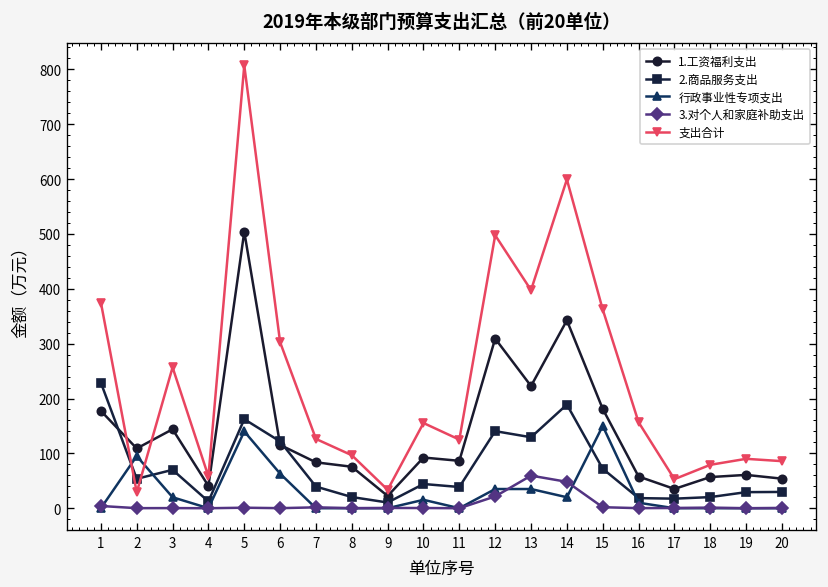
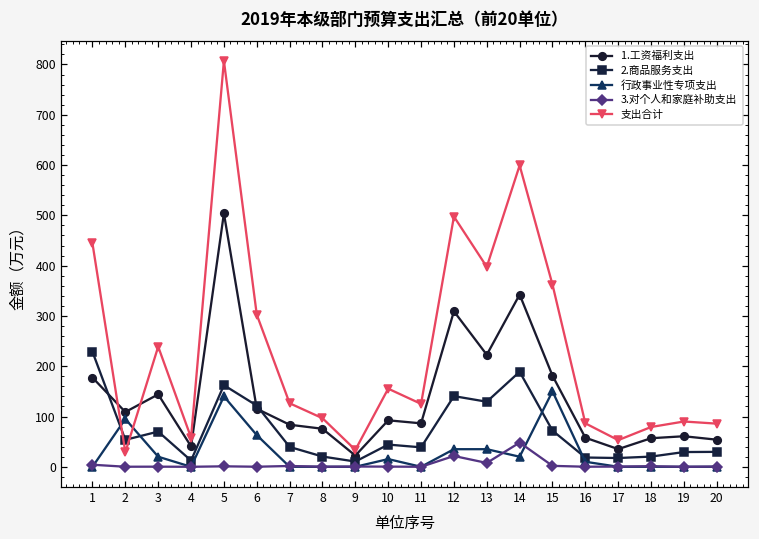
  {
    "3.对个人和家庭补助支出": {
      "2": 0,
      "3": 0,
      "5": 0,
      "6": 0,
      "10": 0,
      "12": 20,
-     "13": 60,
+     "13": 10,
      "14": 50,
      "15": 0,
      "16": 0
    },
    "支出合计": {
-     "1": 370,
+     "1": 440,
      "2": 30,
-     "3": 260,
+     "3": 240,
      "4": 60,
      "5": 810,
      "6": 300,
      "7": 130,
      "8": 100,
      "9": 30,
      "10": 160,
      "11": 130,
      "12": 500,
      "13": 400,
      "14": 600,
      "15": 360,
-     "16": 160,
+     "16": 90,
      "17": 50,
      "18": 80,
      "19": 90,
      "20": 90
    }
  }
